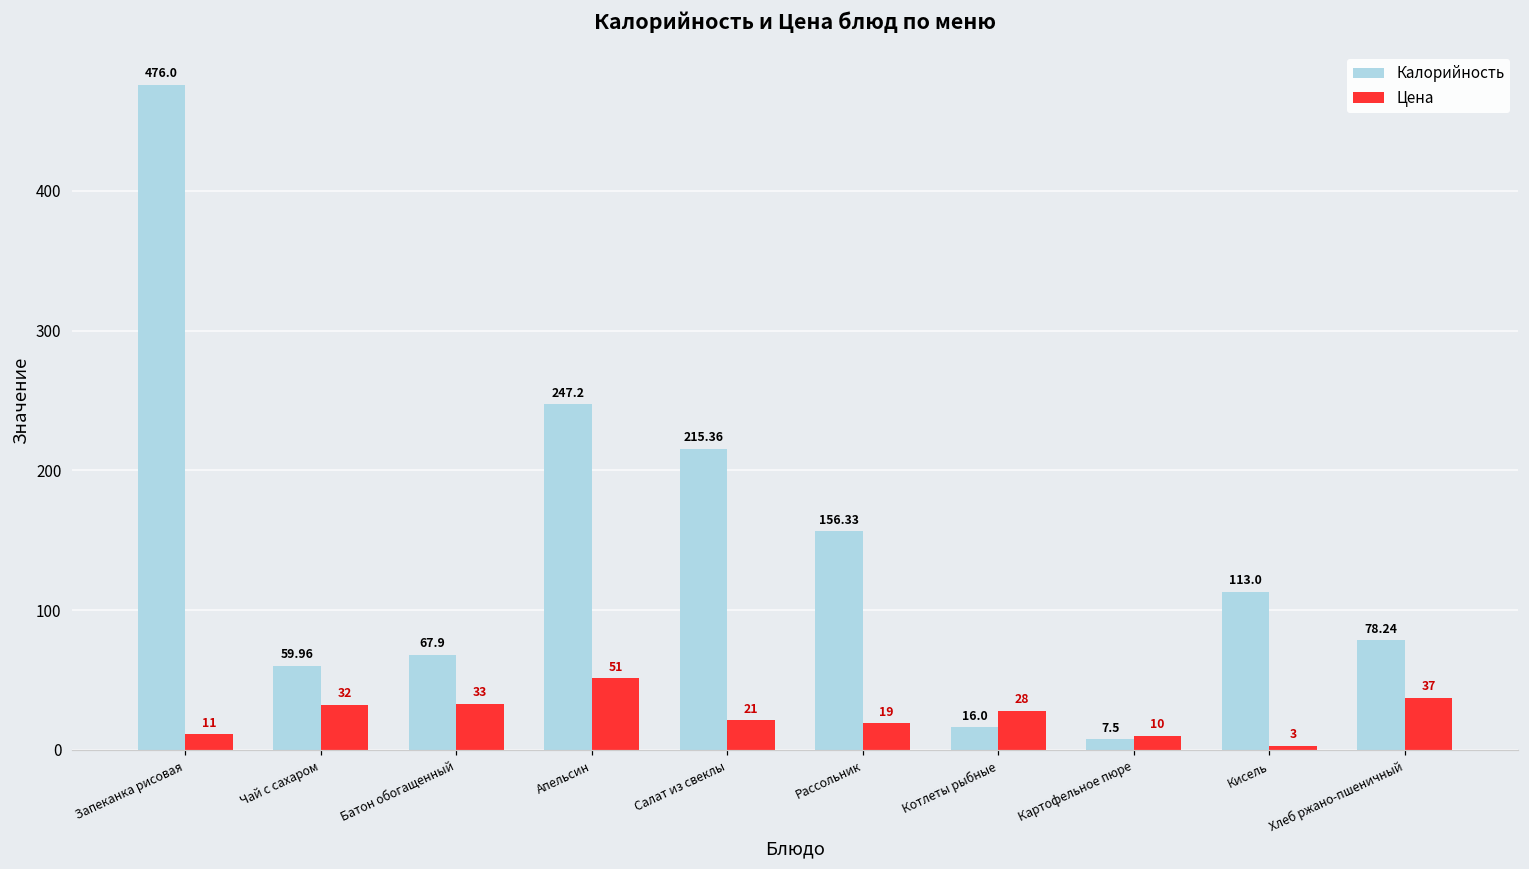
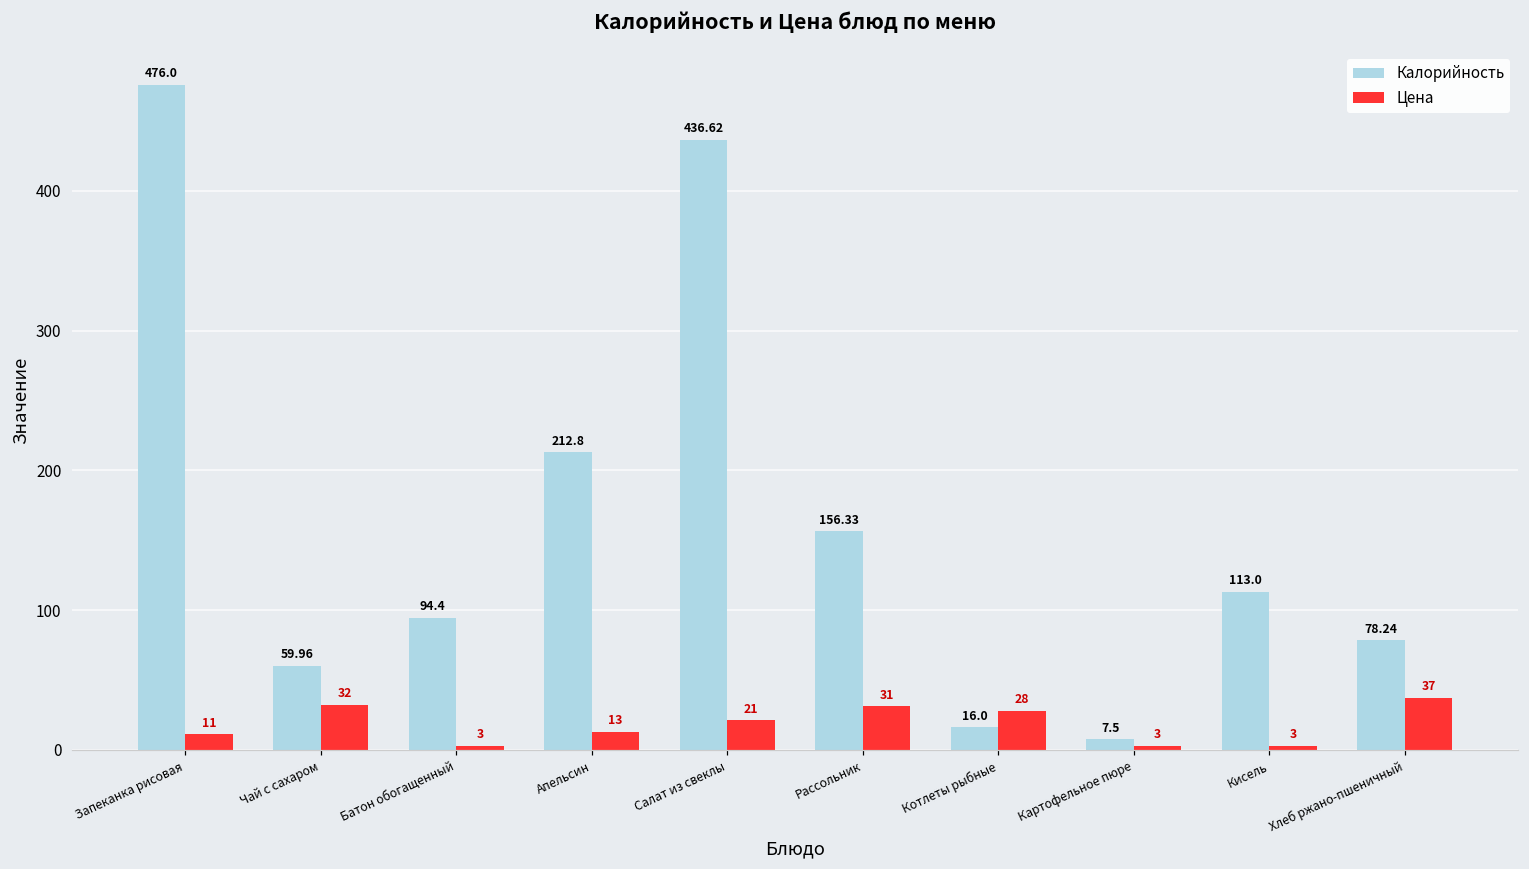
  {
    "Калорийность": {
      "Запеканка рисовая": 476.0,
      "Чай с сахаром": 59.96,
-     "Батон обогащенный": 67.9,
-     "Апельсин": 247.2,
-     "Салат из свеклы": 215.36,
+     "Батон обогащенный": 94.4,
+     "Апельсин": 212.8,
+     "Салат из свеклы": 436.62,
      "Рассольник": 156.33,
      "Котлеты рыбные": 16.0,
      "Картофельное пюре": 7.5,
      "Кисель": 113.0,
      "Хлеб ржано-пшеничный": 78.24
    },
    "Цена": {
      "Запеканка рисовая": 11,
      "Чай с сахаром": 32,
-     "Батон обогащенный": 33,
-     "Апельсин": 51,
+     "Батон обогащенный": 3,
+     "Апельсин": 13,
      "Салат из свеклы": 21,
-     "Рассольник": 19,
+     "Рассольник": 31,
      "Котлеты рыбные": 28,
-     "Картофельное пюре": 10,
+     "Картофельное пюре": 3,
      "Кисель": 3,
      "Хлеб ржано-пшеничный": 37
    }
  }
